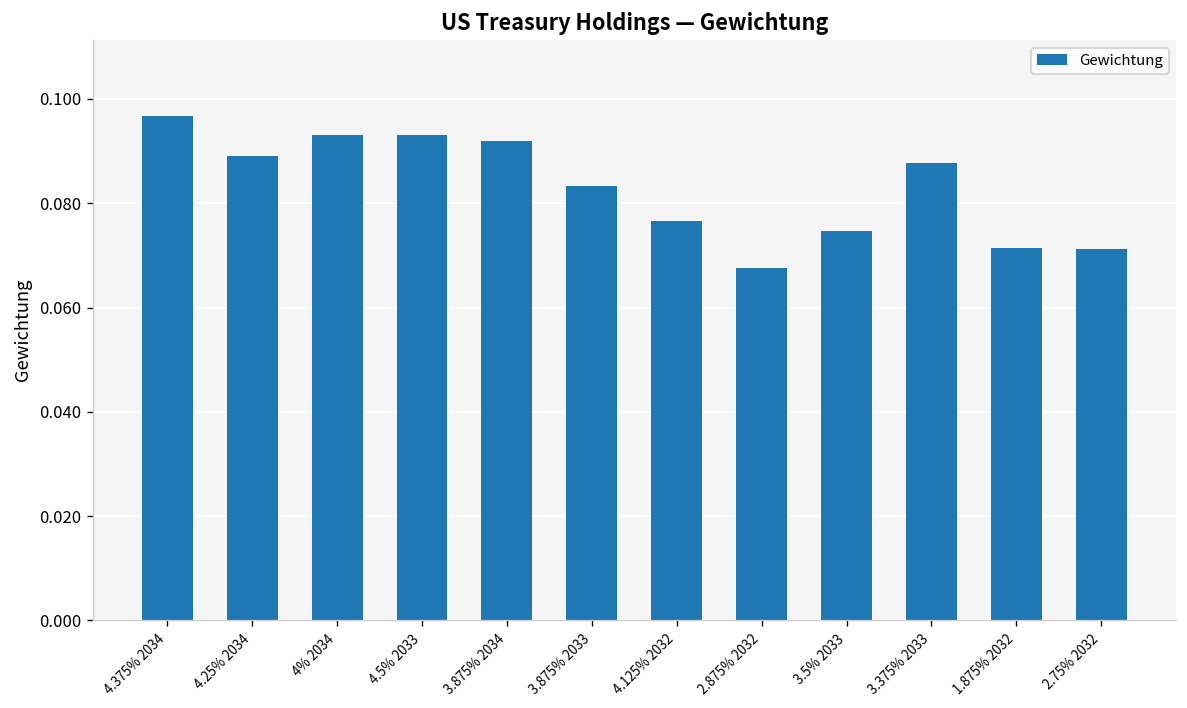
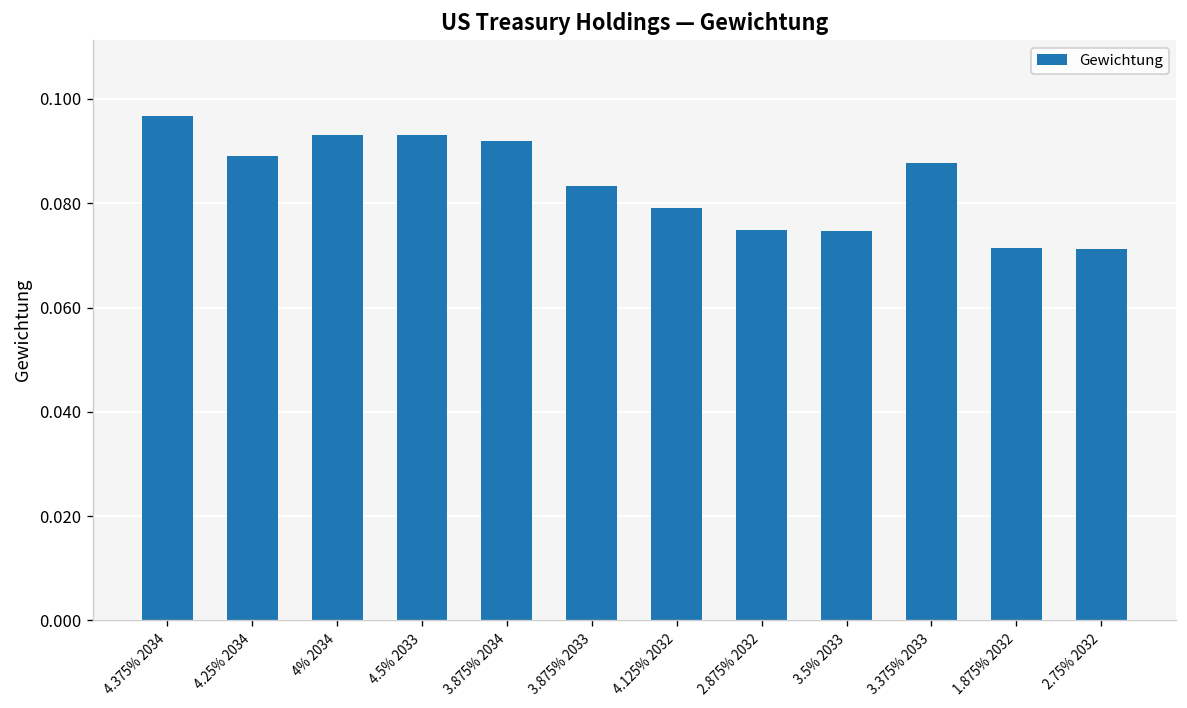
  {
    "4.375% 2034": 0.097,
    "4.25% 2034": 0.089,
    "4% 2034": 0.093,
    "4.5% 2033": 0.093,
    "3.875% 2034": 0.092,
    "3.875% 2033": 0.083,
-   "4.125% 2032": 0.077,
-   "2.875% 2032": 0.068,
+   "4.125% 2032": 0.079,
+   "2.875% 2032": 0.075,
    "3.5% 2033": 0.075,
    "3.375% 2033": 0.088,
    "1.875% 2032": 0.072,
    "2.75% 2032": 0.071
  }
